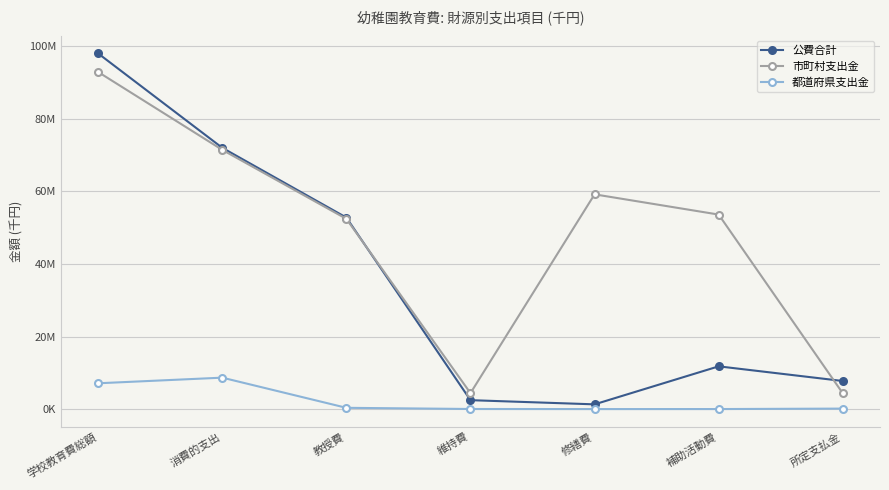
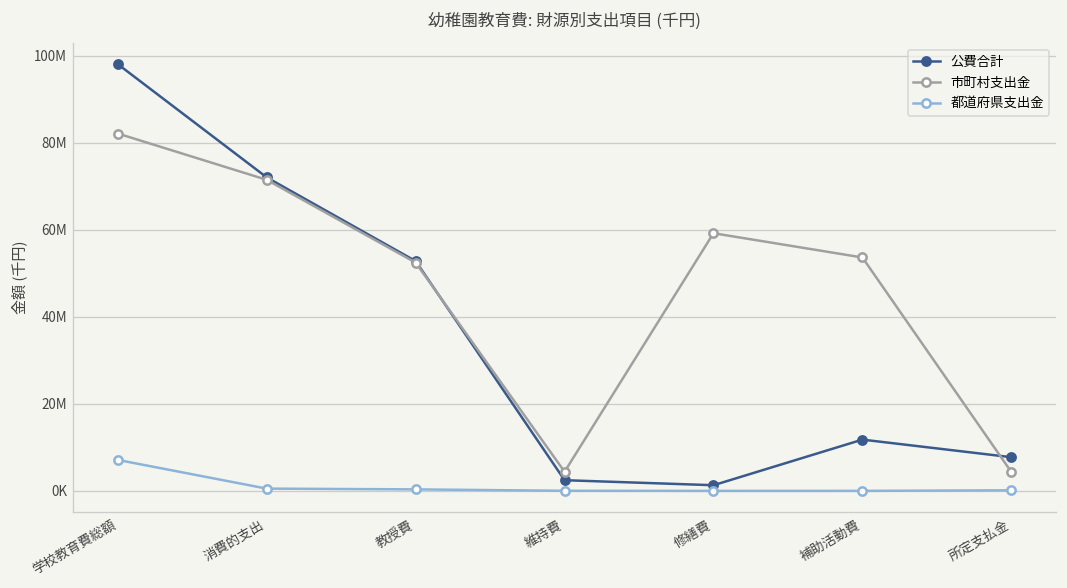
  {
    "公費合計": {
      "学校教育費総額": 98000000,
      "維持費": 2000000,
      "修繕費": 1000000,
      "補助活動費": 12000000,
      "所定支払金": 8000000
    },
    "市町村支出金": {
-     "学校教育費総額": 93000000,
+     "学校教育費総額": 82000000,
      "維持費": 4000000,
      "修繕費": 59000000,
      "補助活動費": 54000000,
      "所定支払金": 4000000
    },
    "都道府県支出金": {
      "学校教育費総額": 7000000,
-     "消費的支出": 9000000,
+     "消費的支出": 1000000,
      "教授費": 0,
      "維持費": 0,
      "修繕費": 0,
      "補助活動費": 0,
      "所定支払金": 0
    }
  }
